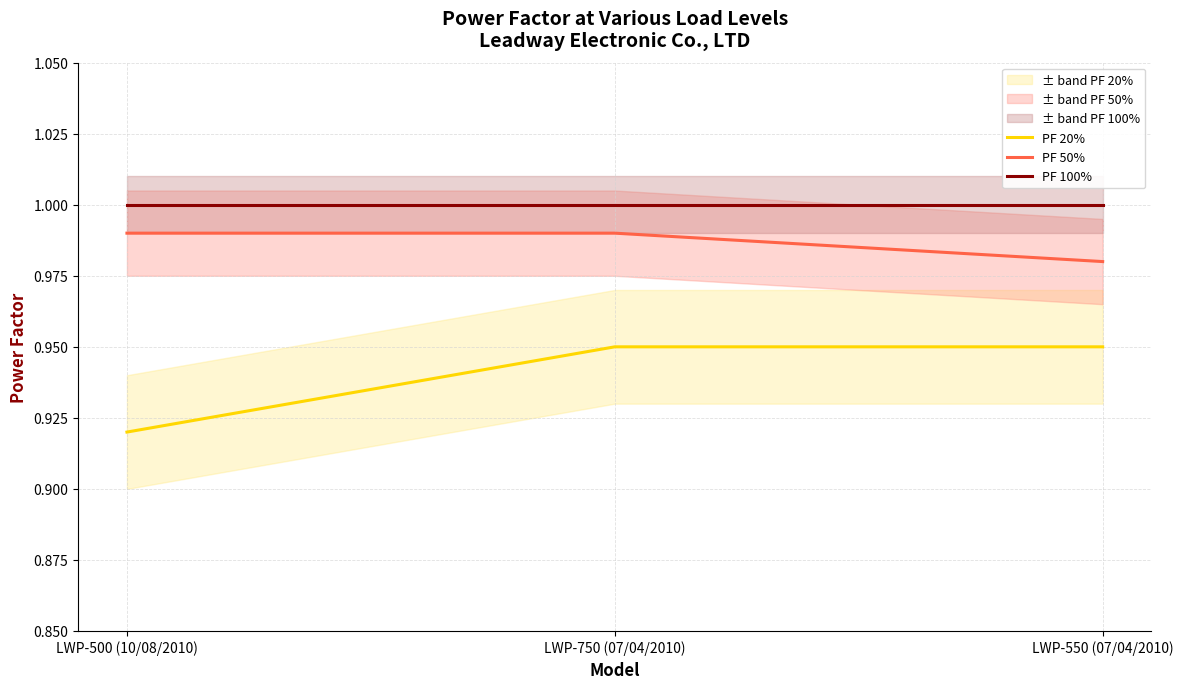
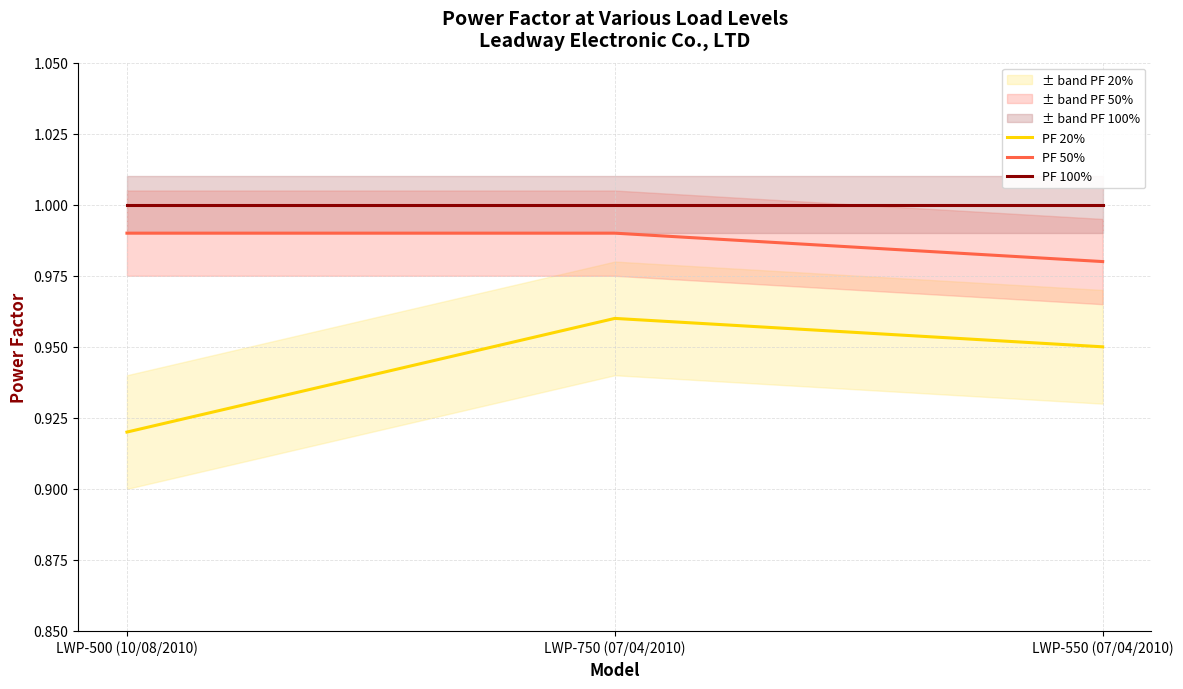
  {
    "PF 20%": {
      "LWP-500 (10/08/2010)": 0.92,
-     "LWP-750 (07/04/2010)": 0.95,
+     "LWP-750 (07/04/2010)": 0.96,
      "LWP-550 (07/04/2010)": 0.95
    },
    "PF 50%": {
      "LWP-500 (10/08/2010)": 0.99,
      "LWP-750 (07/04/2010)": 0.99,
      "LWP-550 (07/04/2010)": 0.98
    },
    "PF 100%": {
      "LWP-500 (10/08/2010)": 1.00,
      "LWP-750 (07/04/2010)": 1.00,
      "LWP-550 (07/04/2010)": 1.00
    }
  }
